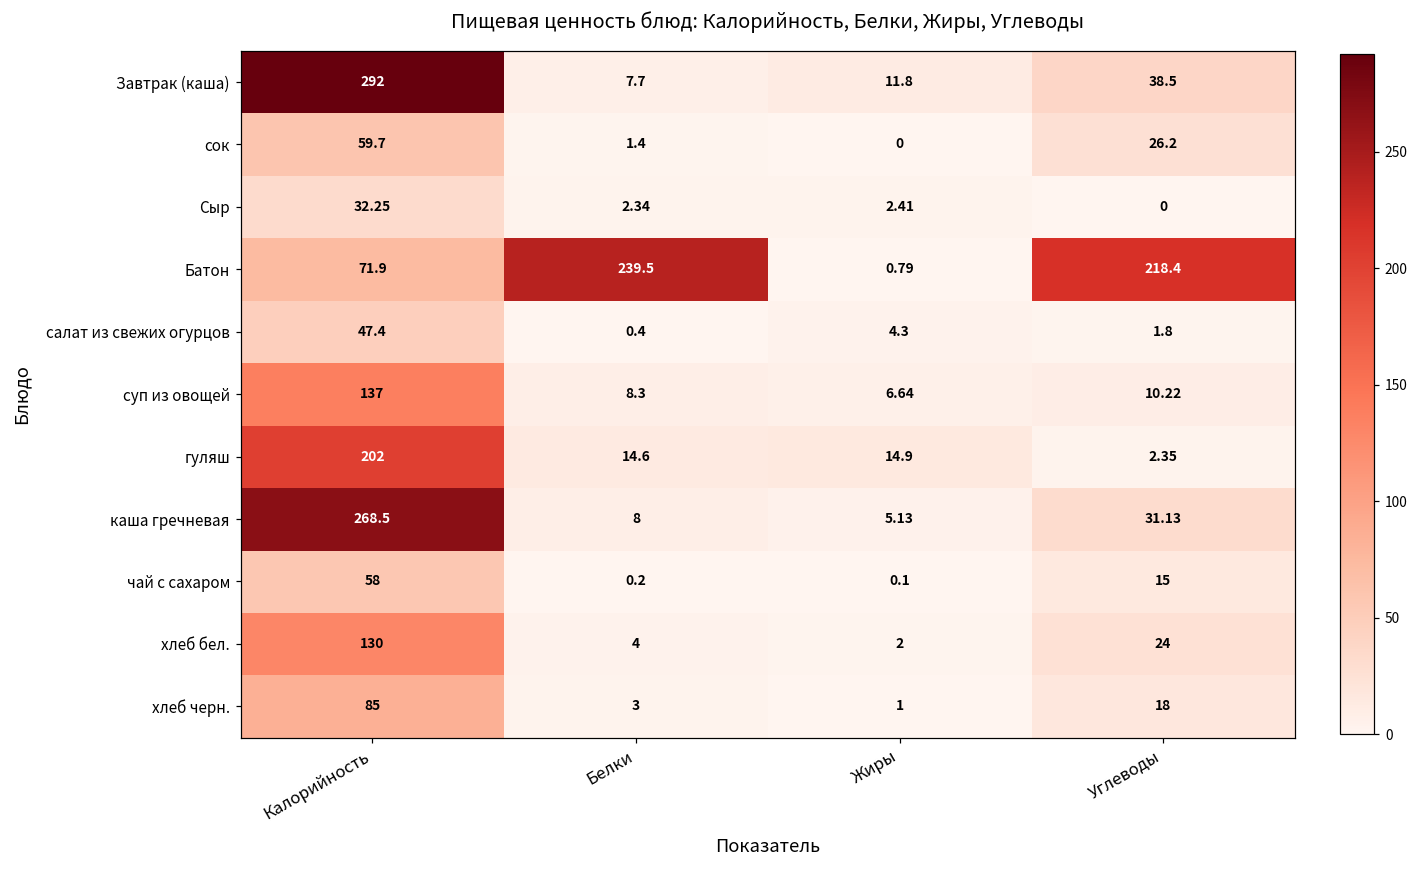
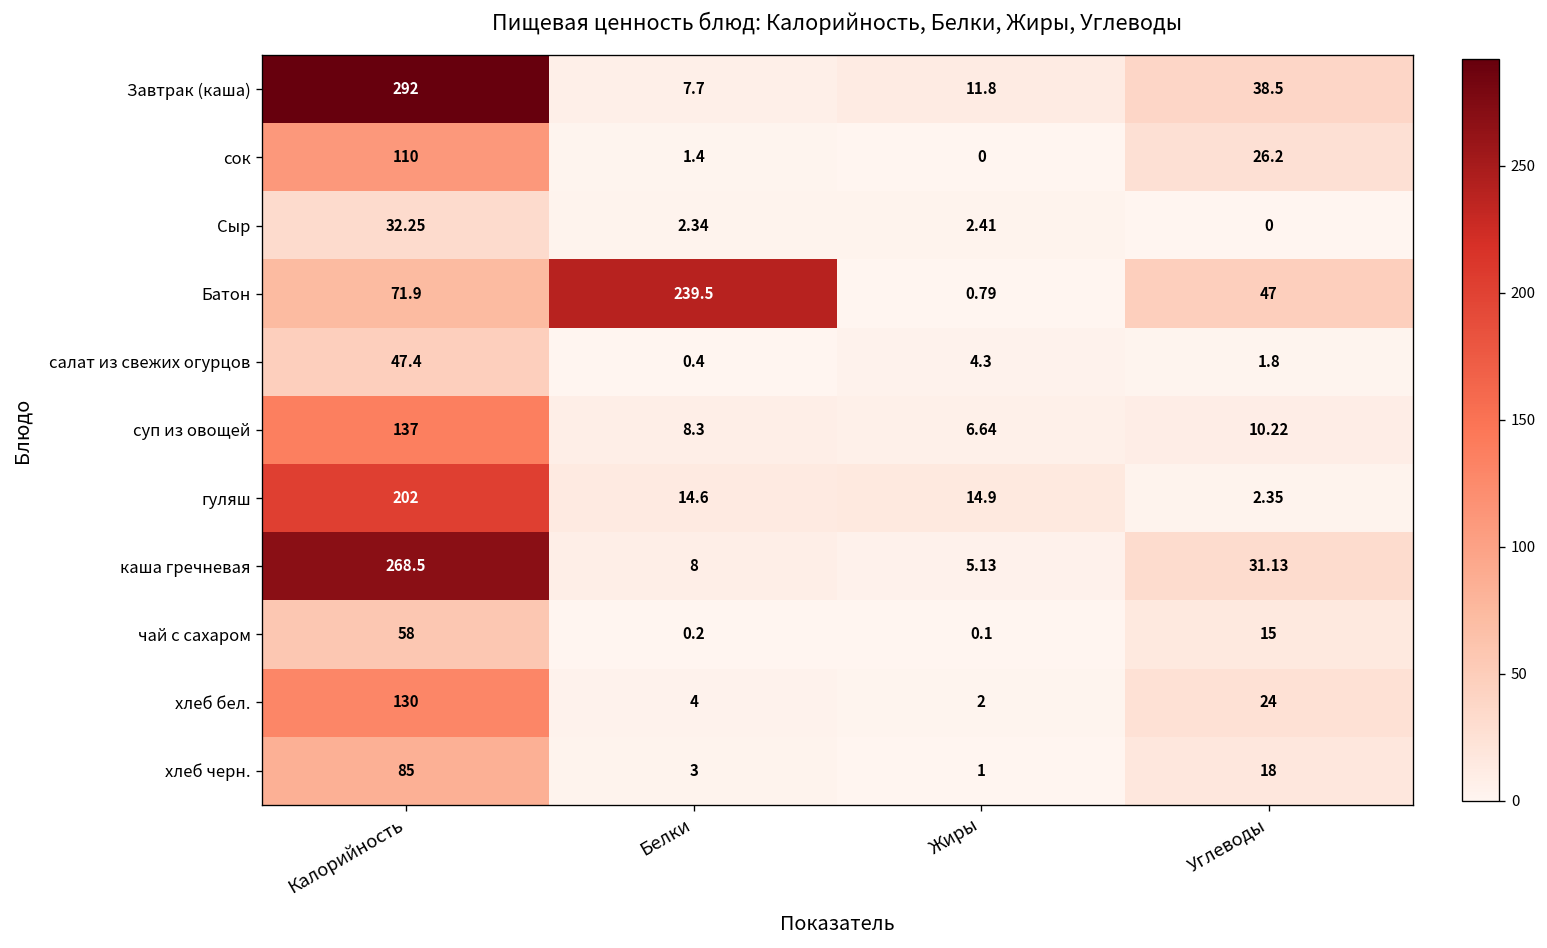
  {
    "Завтрак (каша)": {
      "Калорийность": 292,
      "Белки": 7.7,
      "Жиры": 11.8,
      "Углеводы": 38.5
    },
    "сок": {
-     "Калорийность": 59.7,
+     "Калорийность": 110,
      "Белки": 1.4,
      "Жиры": 0,
      "Углеводы": 26.2
    },
    "Сыр": {
      "Калорийность": 32.25,
      "Белки": 2.34,
      "Жиры": 2.41,
      "Углеводы": 0
    },
    "Батон": {
      "Калорийность": 71.9,
      "Белки": 239.5,
      "Жиры": 0.79,
-     "Углеводы": 218.4
+     "Углеводы": 47
    },
    "салат из свежих огурцов": {
      "Калорийность": 47.4,
      "Белки": 0.4,
      "Жиры": 4.3,
      "Углеводы": 1.8
    },
    "суп из овощей": {
      "Калорийность": 137,
      "Белки": 8.3,
      "Жиры": 6.64,
      "Углеводы": 10.22
    },
    "гуляш": {
      "Калорийность": 202,
      "Белки": 14.6,
      "Жиры": 14.9,
      "Углеводы": 2.35
    },
    "каша гречневая": {
      "Калорийность": 268.5,
      "Белки": 8,
      "Жиры": 5.13,
      "Углеводы": 31.13
    },
    "чай с сахаром": {
      "Калорийность": 58,
      "Белки": 0.2,
      "Жиры": 0.1,
      "Углеводы": 15
    },
    "хлеб бел.": {
      "Калорийность": 130,
      "Белки": 4,
      "Жиры": 2,
      "Углеводы": 24
    },
    "хлеб черн.": {
      "Калорийность": 85,
      "Белки": 3,
      "Жиры": 1,
      "Углеводы": 18
    }
  }
